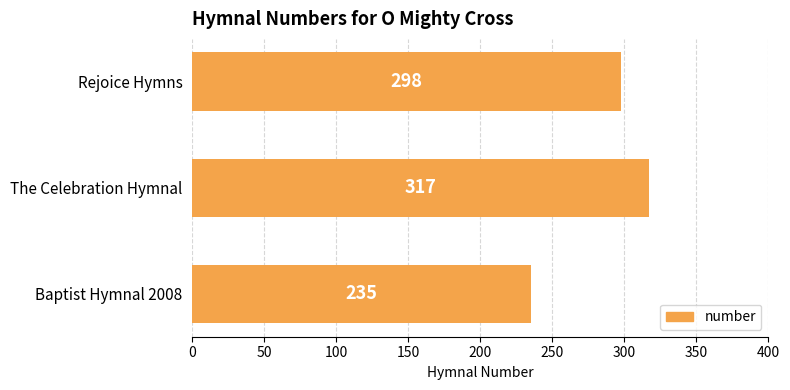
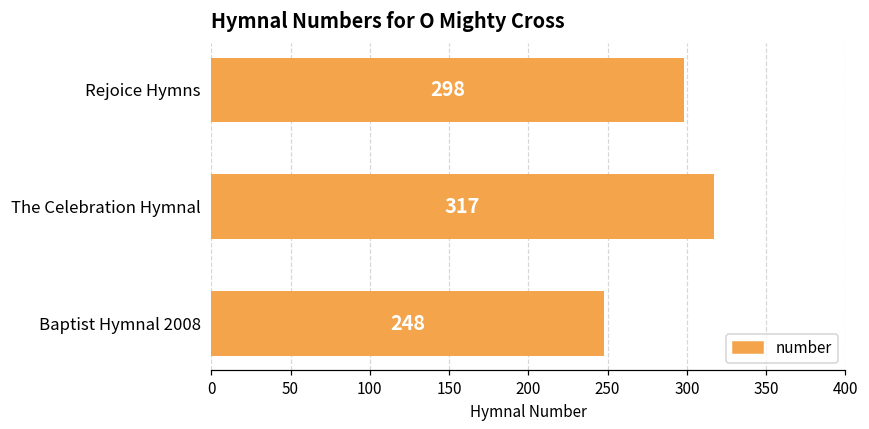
  {
    "Rejoice Hymns": 298,
    "The Celebration Hymnal": 317,
-   "Baptist Hymnal 2008": 235
+   "Baptist Hymnal 2008": 248
  }
